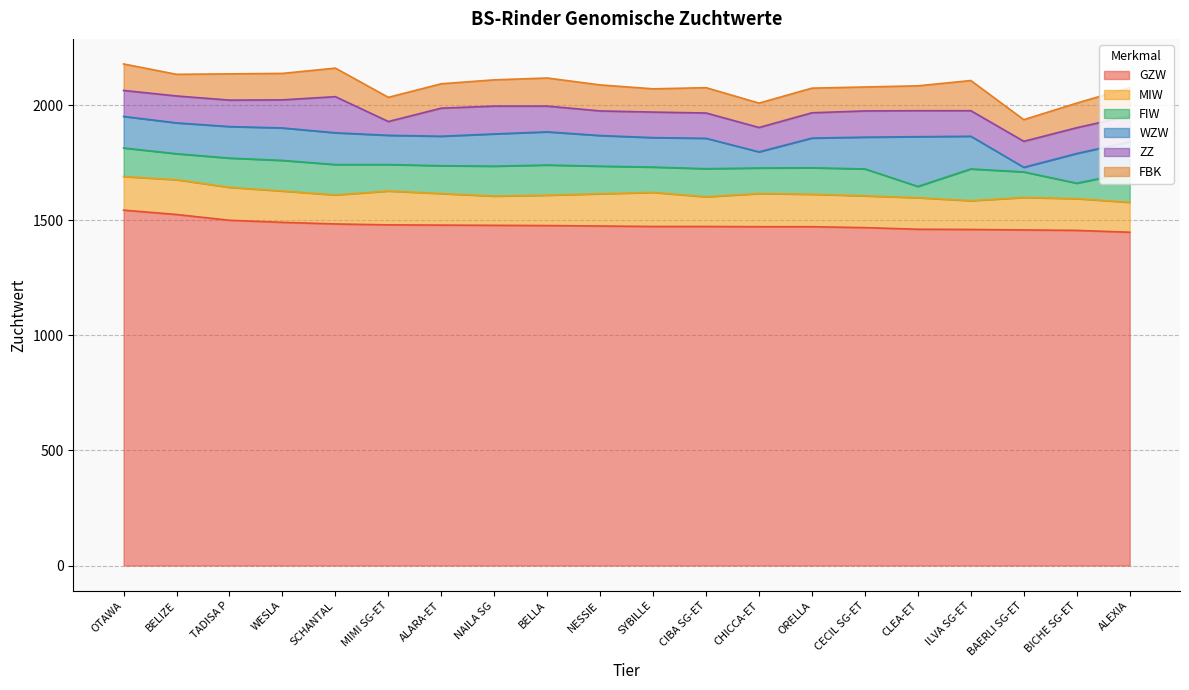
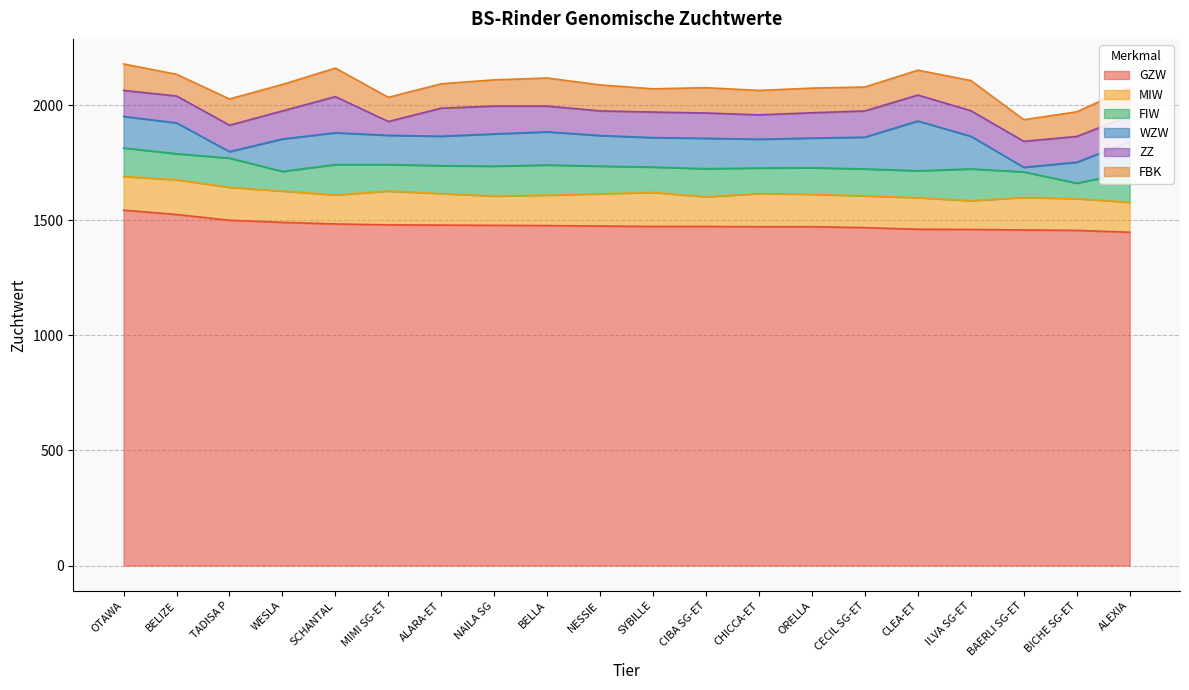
  {
    "FIW": {
      "OTAWA": 120,
      "BELIZE": 110,
      "TADISA P": 130,
-     "WESLA": 130,
+     "WESLA": 90,
      "SCHANTAL": 130,
      "MIMI SG-ET": 120,
      "ALARA-ET": 120,
      "NAILA SG": 130,
      "BELLA": 130,
      "NESSIE": 120,
      "SYBILLE": 110,
      "CIBA SG-ET": 120,
      "CHICCA-ET": 110,
      "ORELLA": 120,
      "CECIL SG-ET": 120,
-     "CLEA-ET": 50,
+     "CLEA-ET": 120,
      "ILVA SG-ET": 140,
      "BAERLI SG-ET": 110,
      "BICHE SG-ET": 70
    },
    "WZW": {
      "OTAWA": 140,
      "BELIZE": 130,
-     "TADISA P": 140,
+     "TADISA P": 30,
      "WESLA": 140,
      "SCHANTAL": 140,
      "MIMI SG-ET": 130,
      "ALARA-ET": 130,
      "NAILA SG": 140,
      "BELLA": 140,
      "NESSIE": 130,
      "SYBILLE": 130,
      "CIBA SG-ET": 130,
-     "CHICCA-ET": 70,
+     "CHICCA-ET": 130,
      "ORELLA": 130,
      "CECIL SG-ET": 140,
      "CLEA-ET": 220,
      "ILVA SG-ET": 140,
      "BAERLI SG-ET": 20,
-     "BICHE SG-ET": 130
+     "BICHE SG-ET": 90
    },
    "ZZ": {
      "OTAWA": 110,
      "BELIZE": 120,
      "TADISA P": 120,
      "WESLA": 120,
      "SCHANTAL": 160,
      "MIMI SG-ET": 60,
      "ALARA-ET": 120,
      "NAILA SG": 120,
      "BELLA": 110,
      "NESSIE": 110,
      "SYBILLE": 110,
      "CIBA SG-ET": 110,
      "CHICCA-ET": 110,
      "ORELLA": 110,
      "CECIL SG-ET": 110,
      "CLEA-ET": 110,
      "ILVA SG-ET": 110,
      "BAERLI SG-ET": 110,
      "BICHE SG-ET": 110
    }
  }
